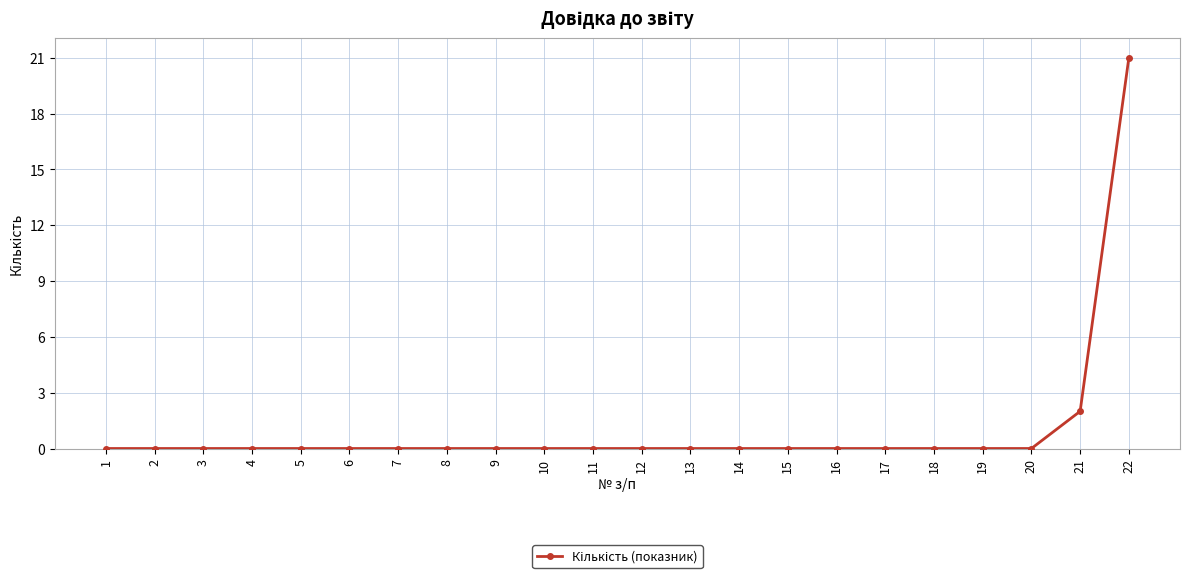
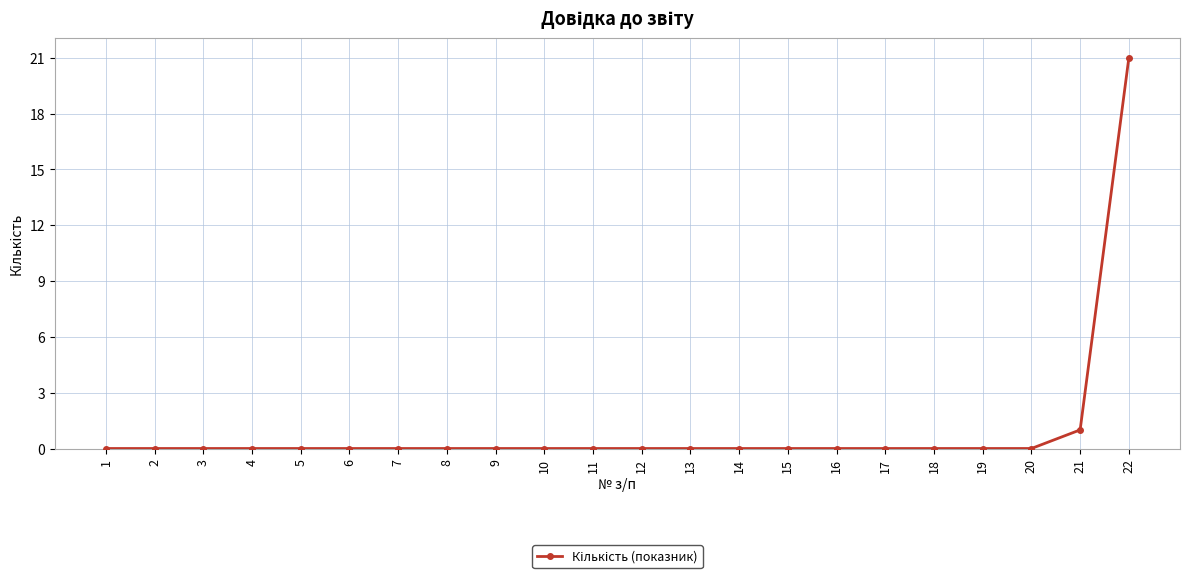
  {
    "1": 0,
    "2": 0,
    "3": 0,
    "4": 0,
    "5": 0,
    "6": 0,
    "7": 0,
    "8": 0,
    "9": 0,
    "10": 0,
    "11": 0,
    "12": 0,
    "13": 0,
    "14": 0,
    "15": 0,
    "16": 0,
    "17": 0,
    "18": 0,
    "19": 0,
    "20": 0,
-   "21": 2,
+   "21": 1,
    "22": 21
  }
